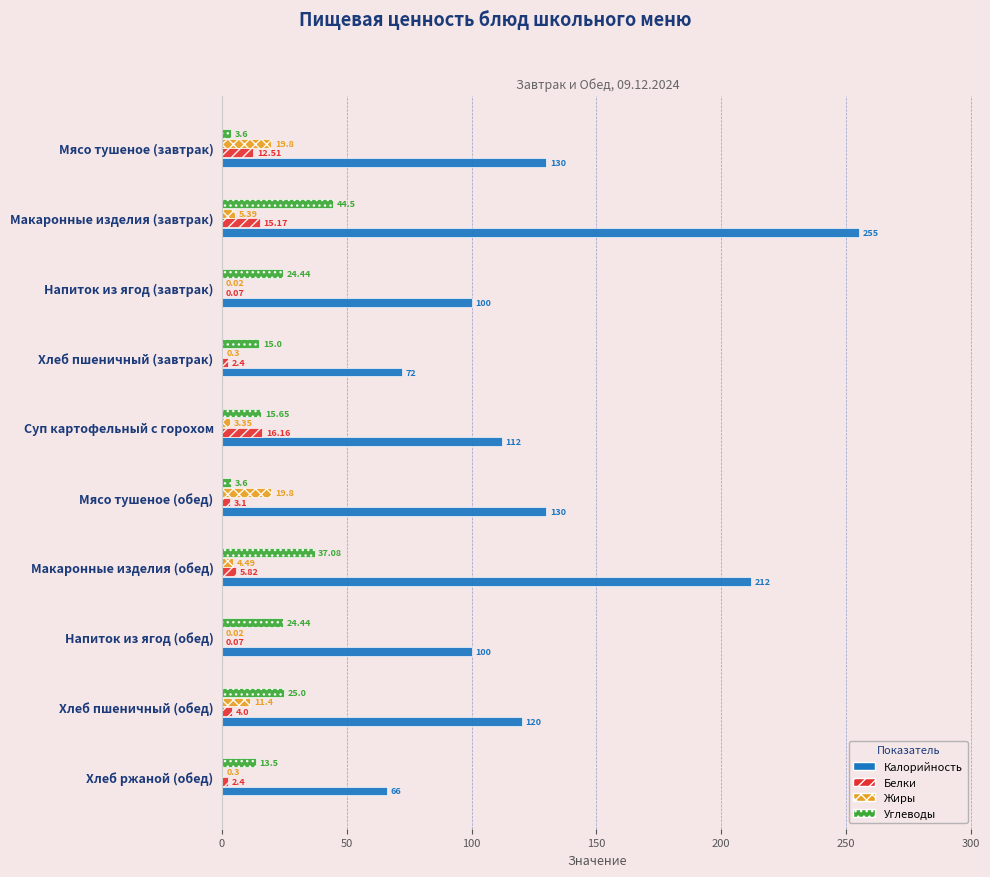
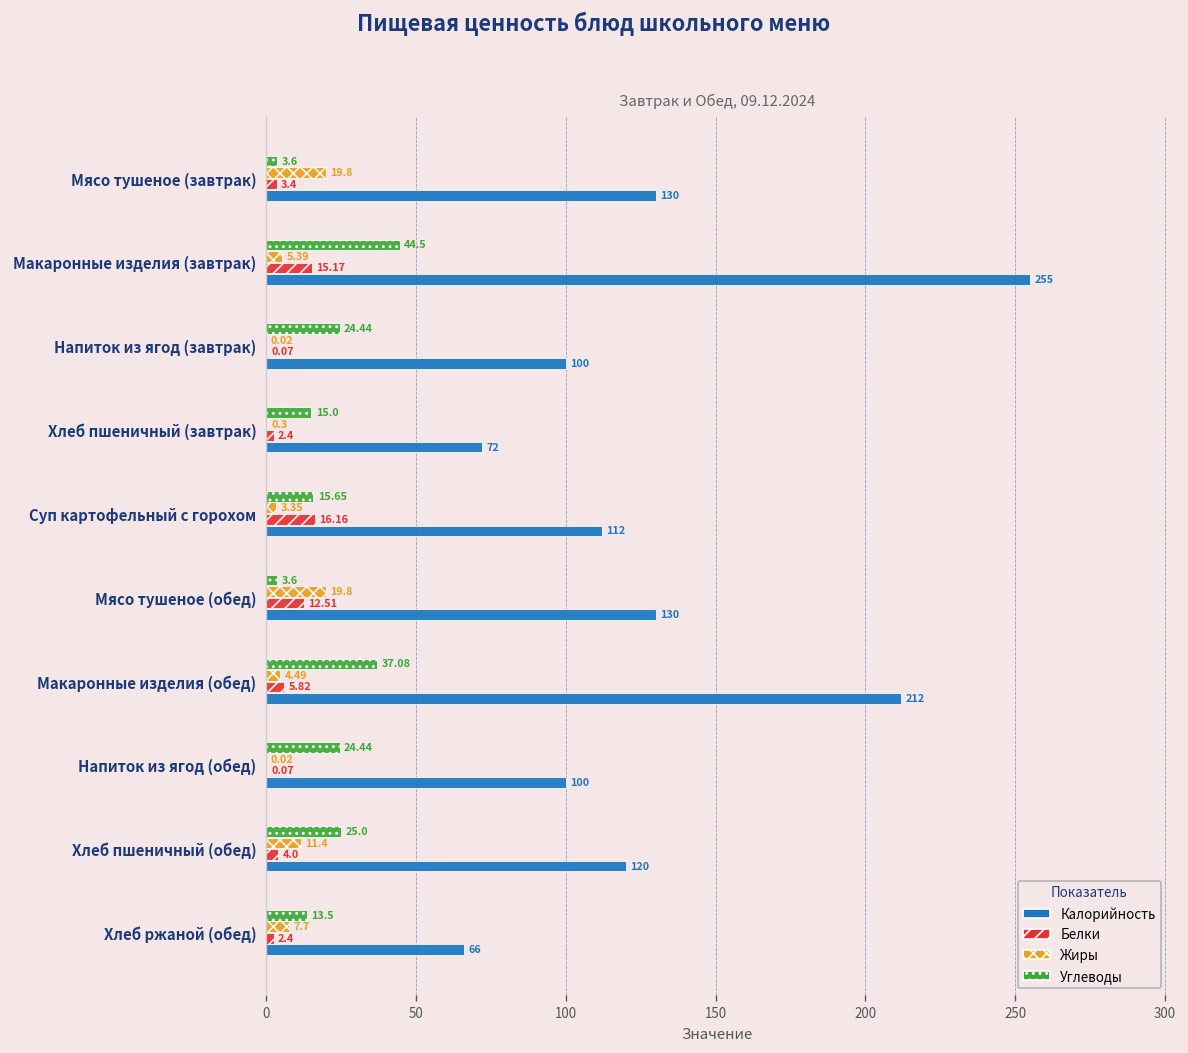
  {
    "Калорийность": {
      "Мясо тушеное (завтрак)": 130,
      "Макаронные изделия (завтрак)": 255,
      "Напиток из ягод (завтрак)": 100,
      "Хлеб пшеничный (завтрак)": 72,
      "Суп картофельный с горохом": 112,
      "Мясо тушеное (обед)": 130,
      "Макаронные изделия (обед)": 212,
      "Напиток из ягод (обед)": 100,
      "Хлеб пшеничный (обед)": 120,
      "Хлеб ржаной (обед)": 66
    },
    "Белки": {
-     "Мясо тушеное (завтрак)": 12.51,
+     "Мясо тушеное (завтрак)": 3.4,
      "Макаронные изделия (завтрак)": 15.17,
      "Напиток из ягод (завтрак)": 0.07,
      "Хлеб пшеничный (завтрак)": 2.4,
      "Суп картофельный с горохом": 16.16,
-     "Мясо тушеное (обед)": 3.1,
+     "Мясо тушеное (обед)": 12.51,
      "Макаронные изделия (обед)": 5.82,
      "Напиток из ягод (обед)": 0.07,
      "Хлеб пшеничный (обед)": 4.0,
      "Хлеб ржаной (обед)": 2.4
    },
    "Жиры": {
      "Мясо тушеное (завтрак)": 19.8,
      "Макаронные изделия (завтрак)": 5.39,
      "Напиток из ягод (завтрак)": 0.02,
      "Хлеб пшеничный (завтрак)": 0.3,
      "Суп картофельный с горохом": 3.35,
      "Мясо тушеное (обед)": 19.8,
      "Макаронные изделия (обед)": 4.49,
      "Напиток из ягод (обед)": 0.02,
      "Хлеб пшеничный (обед)": 11.4,
-     "Хлеб ржаной (обед)": 0.3
+     "Хлеб ржаной (обед)": 7.7
    },
    "Углеводы": {
      "Мясо тушеное (завтрак)": 3.6,
      "Макаронные изделия (завтрак)": 44.5,
      "Напиток из ягод (завтрак)": 24.44,
      "Хлеб пшеничный (завтрак)": 15.0,
      "Суп картофельный с горохом": 15.65,
      "Мясо тушеное (обед)": 3.6,
      "Макаронные изделия (обед)": 37.08,
      "Напиток из ягод (обед)": 24.44,
      "Хлеб пшеничный (обед)": 25.0,
      "Хлеб ржаной (обед)": 13.5
    }
  }
